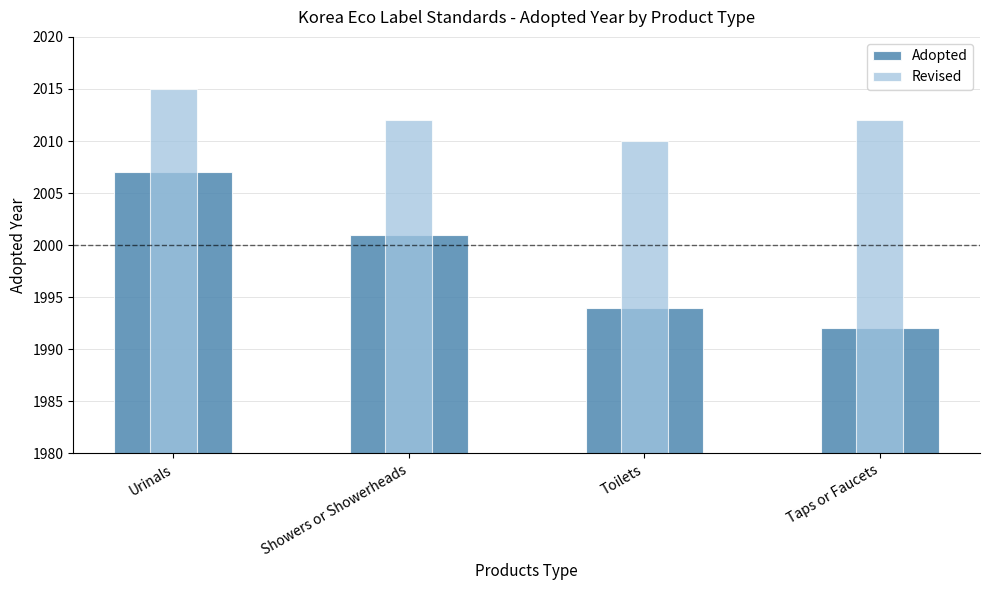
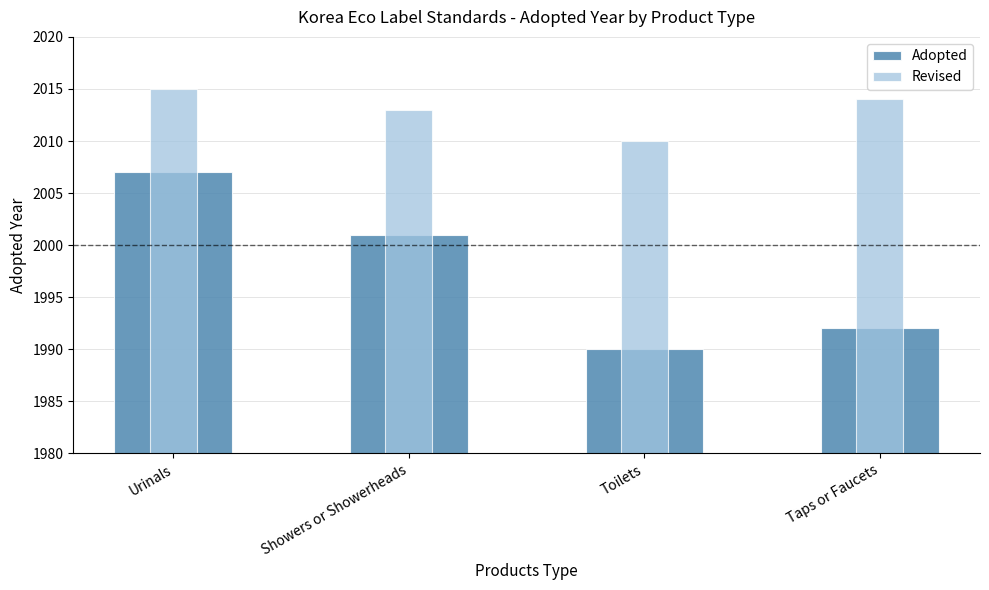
  {
    "Adopted": {
-     "Toilets": 1994
+     "Toilets": 1990
    },
    "Revised": {
      "Urinals": 2015,
-     "Showers or Showerheads": 2012,
+     "Showers or Showerheads": 2013,
      "Toilets": 2010,
-     "Taps or Faucets": 2012
+     "Taps or Faucets": 2014
    }
  }
